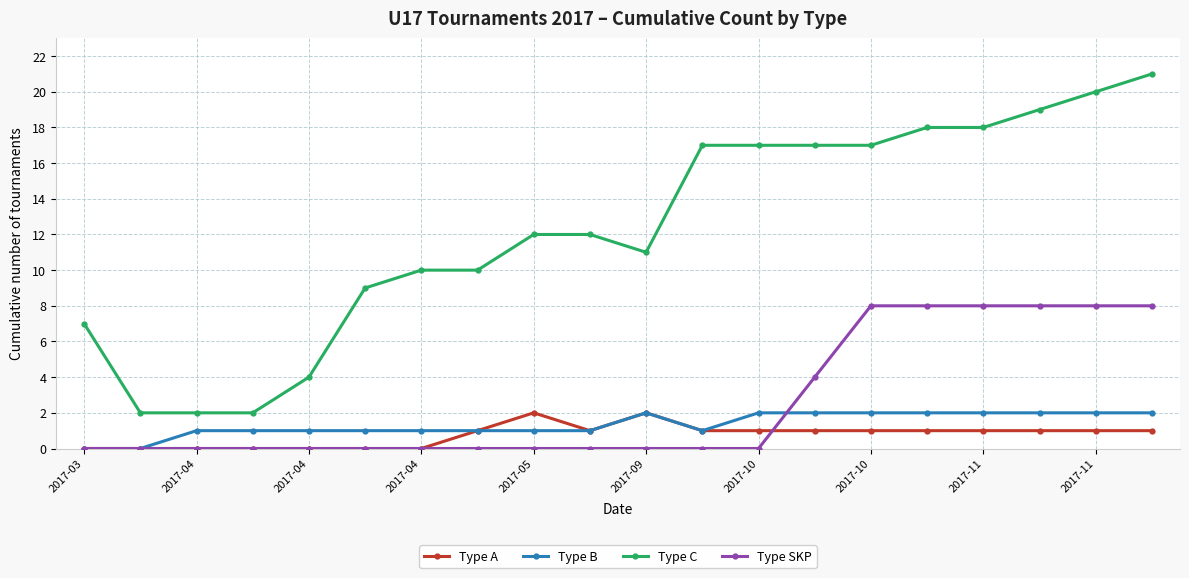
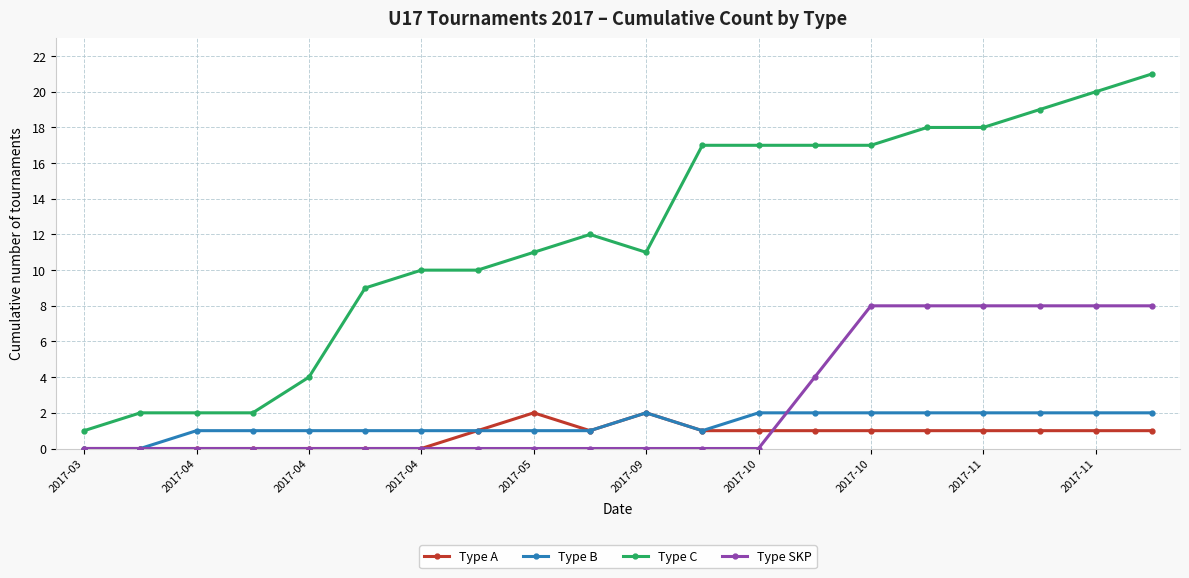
  {
    "Type A": {
      "2017-05": 2
    },
    "Type B": {
      "2017-05": 1
    },
    "Type C": {
-     "2017-03": 7,
-     "2017-05": 12,
+     "2017-03": 1,
+     "2017-05": 11,
      "2017-09": 11
    },
    "Type SKP": {
      "2017-05": 0,
      "2017-09": 0
    }
  }
